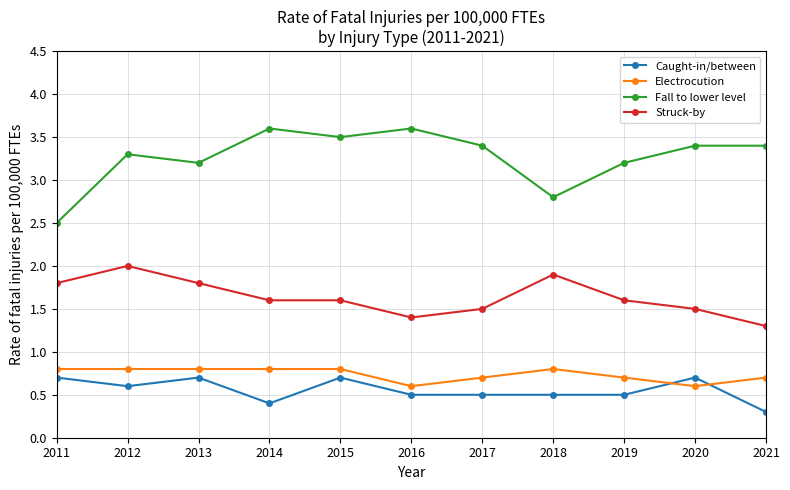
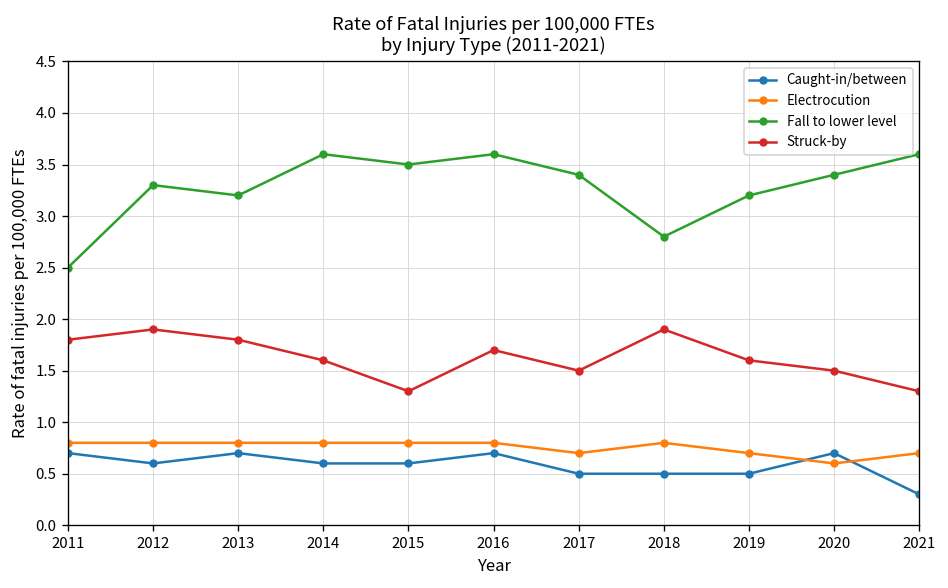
  {
    "Caught-in/between": {
      "2011": 0.7,
      "2012": 0.6,
      "2013": 0.7,
-     "2014": 0.4,
-     "2015": 0.7,
-     "2016": 0.5,
+     "2014": 0.6,
+     "2015": 0.6,
+     "2016": 0.7,
      "2017": 0.5,
      "2018": 0.5,
      "2019": 0.5,
      "2020": 0.7,
      "2021": 0.3
    },
    "Electrocution": {
      "2011": 0.8,
      "2012": 0.8,
      "2013": 0.8,
      "2014": 0.8,
      "2015": 0.8,
-     "2016": 0.6,
+     "2016": 0.8,
      "2017": 0.7,
      "2018": 0.8,
      "2019": 0.7,
      "2020": 0.6,
      "2021": 0.7
    },
    "Fall to lower level": {
      "2011": 2.5,
      "2012": 3.3,
      "2013": 3.2,
      "2014": 3.6,
      "2015": 3.5,
      "2016": 3.6,
      "2017": 3.4,
      "2018": 2.8,
      "2019": 3.2,
      "2020": 3.4,
-     "2021": 3.4
+     "2021": 3.6
    },
    "Struck-by": {
      "2011": 1.8,
-     "2012": 2.0,
+     "2012": 1.9,
      "2013": 1.8,
      "2014": 1.6,
-     "2015": 1.6,
-     "2016": 1.4,
+     "2015": 1.3,
+     "2016": 1.7,
      "2017": 1.5,
      "2018": 1.9,
      "2019": 1.6,
      "2020": 1.5,
      "2021": 1.3
    }
  }
